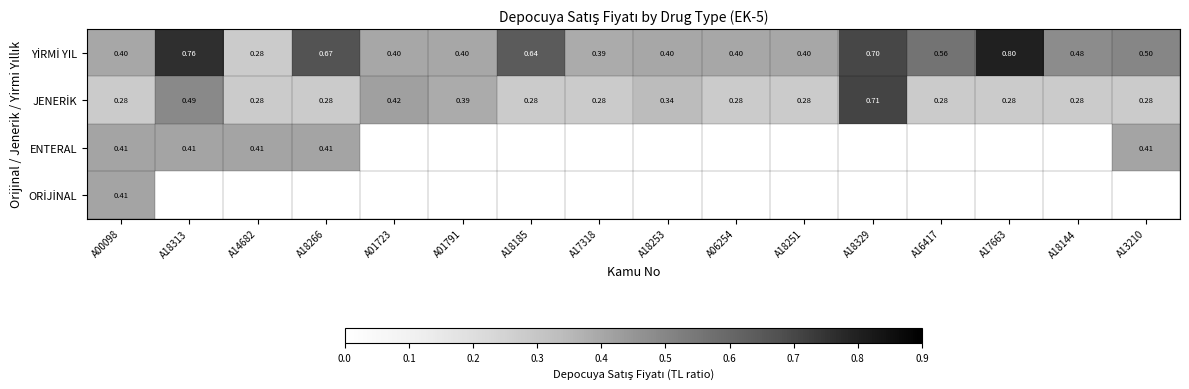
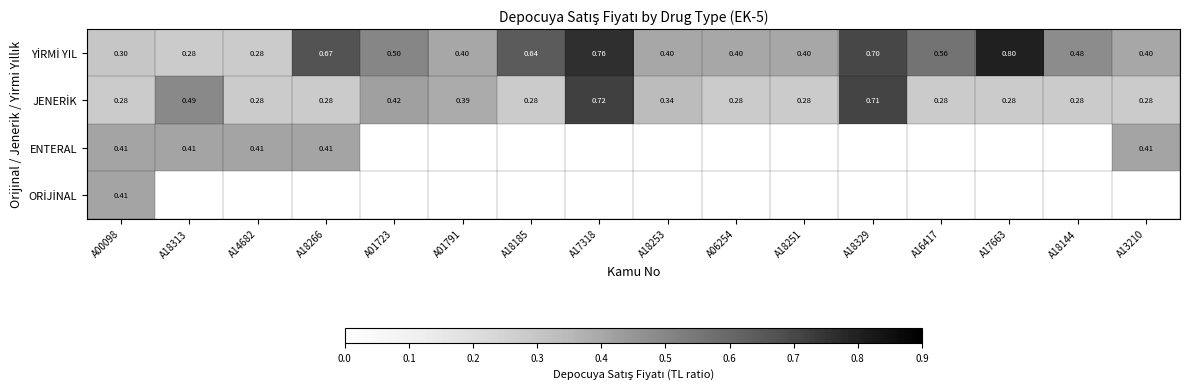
  {
    "YİRMİ YIL": {
-     "A00098": 0.40,
-     "A18313": 0.76,
+     "A00098": 0.30,
+     "A18313": 0.28,
      "A14682": 0.28,
      "A18266": 0.67,
-     "A01723": 0.40,
+     "A01723": 0.50,
      "A01791": 0.40,
      "A18185": 0.64,
-     "A17318": 0.39,
+     "A17318": 0.76,
      "A18253": 0.40,
      "A06254": 0.40,
      "A18251": 0.40,
      "A18329": 0.70,
      "A16417": 0.56,
      "A17663": 0.80,
      "A18144": 0.48,
-     "A13210": 0.50
+     "A13210": 0.40
    },
    "JENERİK": {
      "A00098": 0.28,
      "A18313": 0.49,
      "A14682": 0.28,
      "A18266": 0.28,
      "A01723": 0.42,
      "A01791": 0.39,
      "A18185": 0.28,
-     "A17318": 0.28,
+     "A17318": 0.72,
      "A18253": 0.34,
      "A06254": 0.28,
      "A18251": 0.28,
      "A18329": 0.71,
      "A16417": 0.28,
      "A17663": 0.28,
      "A18144": 0.28,
      "A13210": 0.28
    },
    "ENTERAL": {
      "A00098": 0.41,
      "A18313": 0.41,
      "A14682": 0.41,
      "A18266": 0.41,
      "A13210": 0.41
    },
    "ORİJİNAL": {
      "A00098": 0.41
    }
  }
